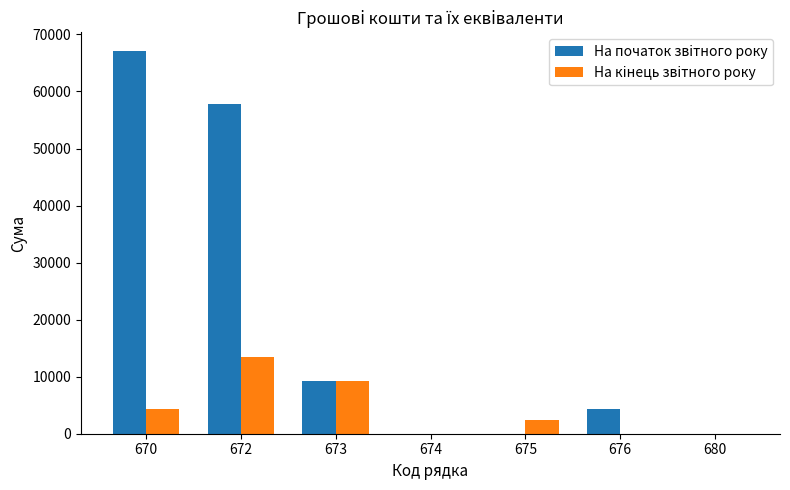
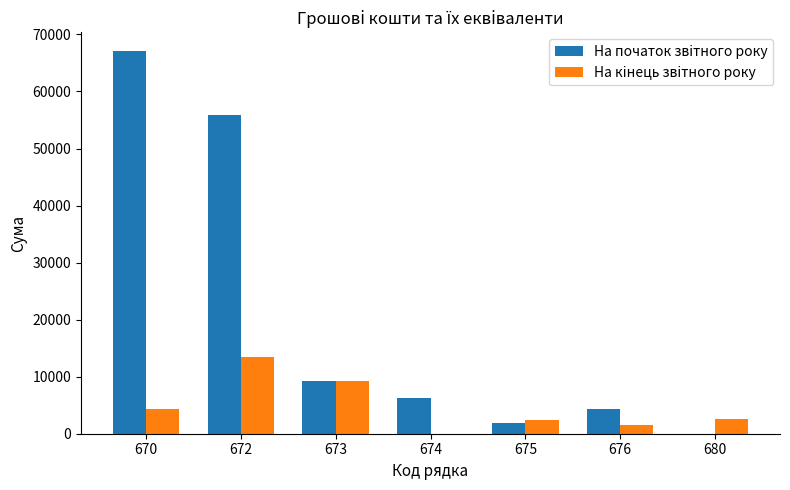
  {
    "На початок звітного року": {
      "670": 67000,
-     "672": 58000,
+     "672": 56000,
      "673": 9000,
-     "674": 0,
-     "675": 0,
+     "674": 6000,
+     "675": 2000,
      "676": 4000,
      "680": 0
    },
    "На кінець звітного року": {
      "670": 4000,
      "672": 14000,
      "673": 9000,
      "674": 0,
      "675": 2000,
-     "676": 0,
-     "680": 0
+     "676": 2000,
+     "680": 3000
    }
  }
